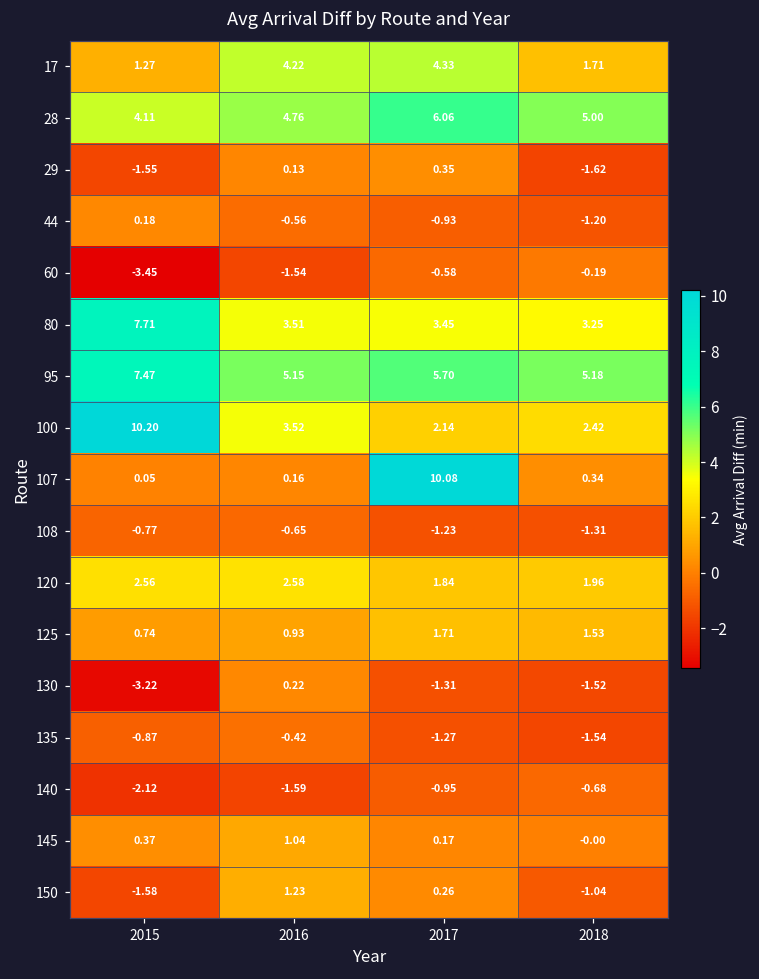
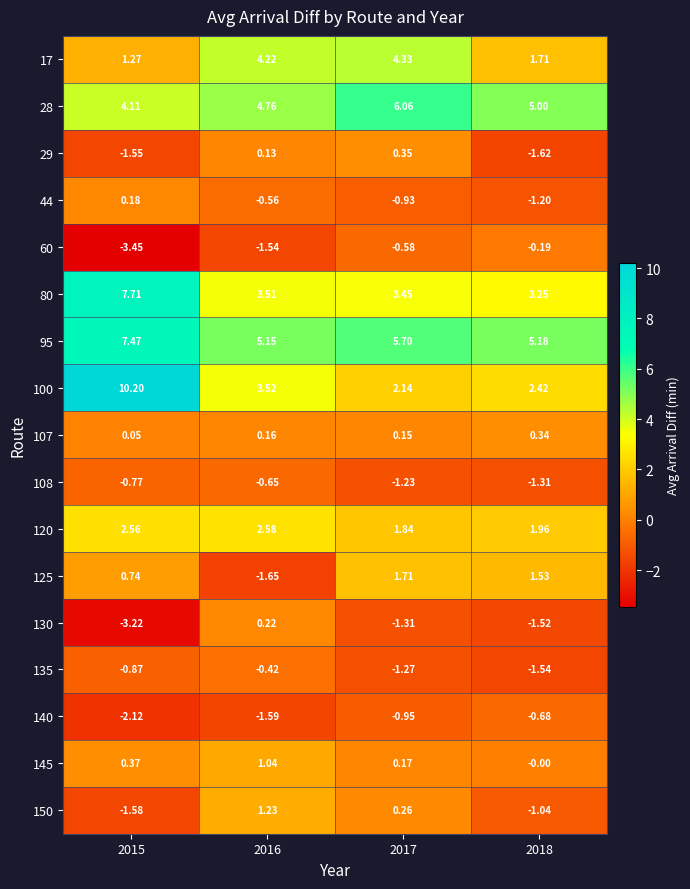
  {
    "17": {
      "2015": 1.27,
      "2016": 4.22,
      "2017": 4.33,
      "2018": 1.71
    },
    "28": {
      "2015": 4.11,
      "2016": 4.76,
      "2017": 6.06,
      "2018": 5.00
    },
    "29": {
      "2015": -1.55,
      "2016": 0.13,
      "2017": 0.35,
      "2018": -1.62
    },
    "44": {
      "2015": 0.18,
      "2016": -0.56,
      "2017": -0.93,
      "2018": -1.20
    },
    "60": {
      "2015": -3.45,
      "2016": -1.54,
      "2017": -0.58,
      "2018": -0.19
    },
    "80": {
      "2015": 7.71,
      "2016": 3.51,
      "2017": 3.45,
      "2018": 3.25
    },
    "95": {
      "2015": 7.47,
      "2016": 5.15,
      "2017": 5.70,
      "2018": 5.18
    },
    "100": {
      "2015": 10.20,
      "2016": 3.52,
      "2017": 2.14,
      "2018": 2.42
    },
    "107": {
      "2015": 0.05,
      "2016": 0.16,
-     "2017": 10.08,
+     "2017": 0.15,
      "2018": 0.34
    },
    "108": {
      "2015": -0.77,
      "2016": -0.65,
      "2017": -1.23,
      "2018": -1.31
    },
    "120": {
      "2015": 2.56,
      "2016": 2.58,
      "2017": 1.84,
      "2018": 1.96
    },
    "125": {
      "2015": 0.74,
-     "2016": 0.93,
+     "2016": -1.65,
      "2017": 1.71,
      "2018": 1.53
    },
    "130": {
      "2015": -3.22,
      "2016": 0.22,
      "2017": -1.31,
      "2018": -1.52
    },
    "135": {
      "2015": -0.87,
      "2016": -0.42,
      "2017": -1.27,
      "2018": -1.54
    },
    "140": {
      "2015": -2.12,
      "2016": -1.59,
      "2017": -0.95,
      "2018": -0.68
    },
    "145": {
      "2015": 0.37,
      "2016": 1.04,
      "2017": 0.17,
      "2018": -0.00
    },
    "150": {
      "2015": -1.58,
      "2016": 1.23,
      "2017": 0.26,
      "2018": -1.04
    }
  }
